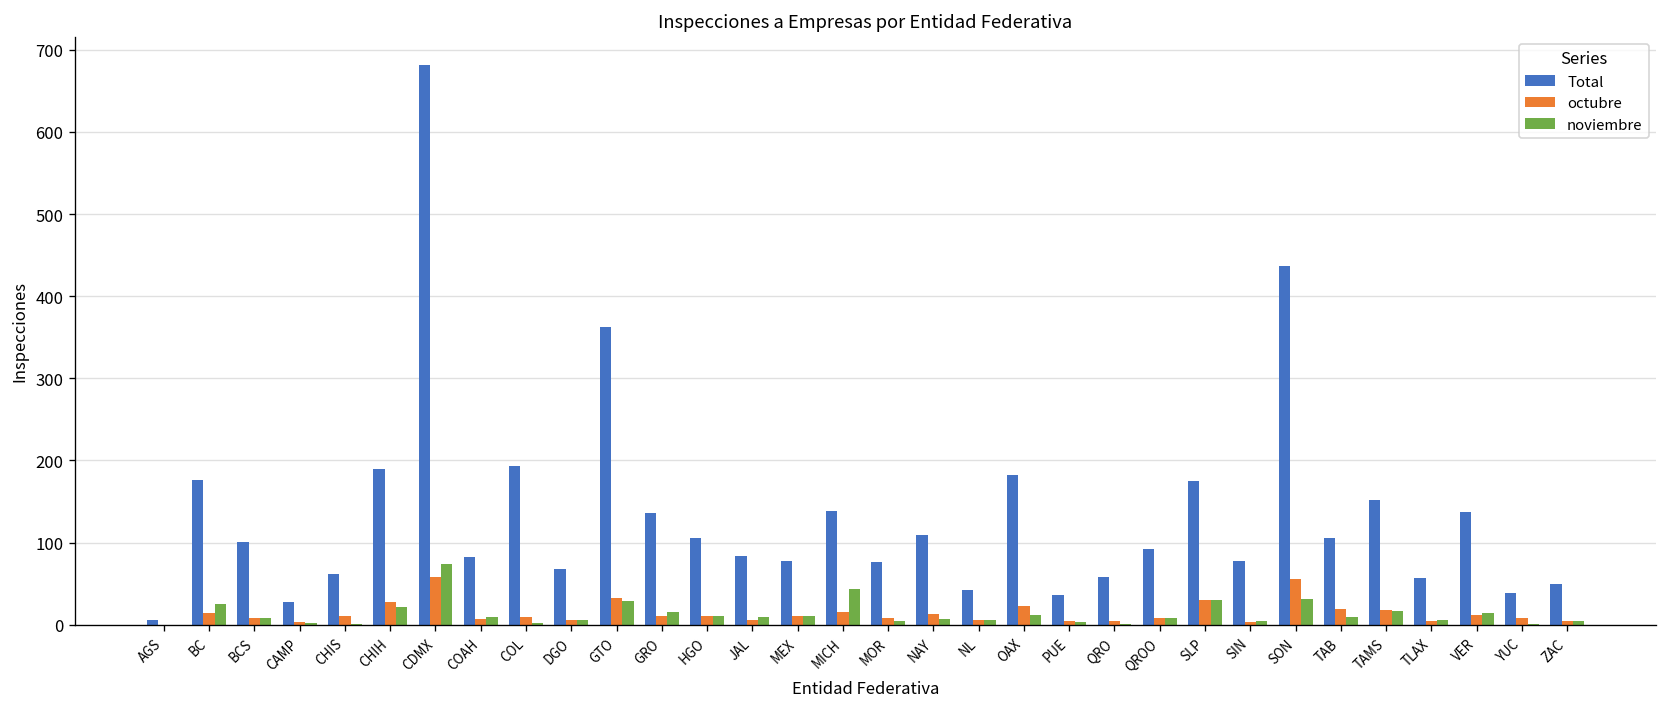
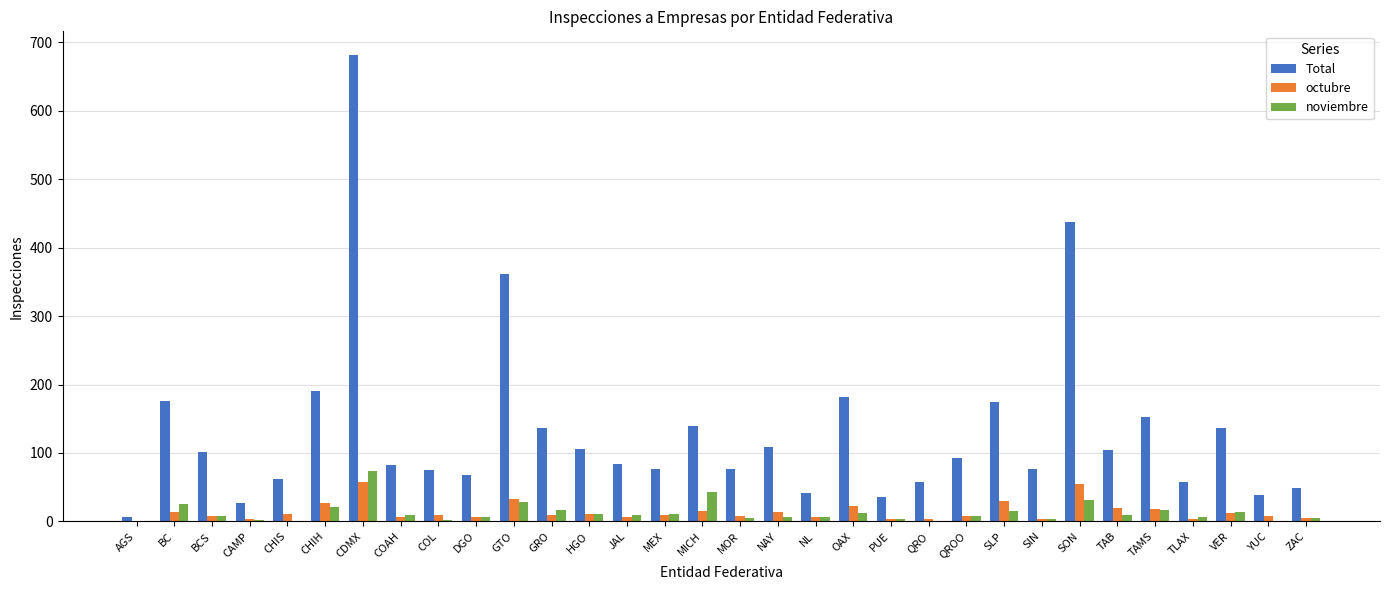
  {
    "Total": {
      "AGS": 10,
      "BC": 180,
      "BCS": 100,
      "CAMP": 30,
      "CHIS": 60,
      "CHIH": 190,
      "CDMX": 680,
      "COAH": 80,
-     "COL": 190,
+     "COL": 80,
      "DGO": 70,
      "GTO": 360,
      "GRO": 140,
      "HGO": 110,
      "JAL": 80,
      "MEX": 80,
      "MICH": 140,
      "MOR": 80,
      "NAY": 110,
      "NL": 40,
      "OAX": 180,
      "PUE": 40,
      "QRO": 60,
      "QROO": 90,
      "SLP": 180,
      "SIN": 80,
      "SON": 440,
      "TAB": 110,
      "TAMS": 150,
      "TLAX": 60,
      "VER": 140,
      "YUC": 40,
      "ZAC": 50
    },
    "octubre": {
      "AGS": 0,
      "BC": 10,
      "BCS": 10,
      "CHIS": 10,
      "CHIH": 30,
      "CDMX": 60,
      "COAH": 10,
      "COL": 10,
      "DGO": 10,
      "GTO": 30,
      "GRO": 10,
      "HGO": 10,
      "JAL": 10,
      "MEX": 10,
      "MICH": 20,
      "MOR": 10,
      "NAY": 10,
      "NL": 10,
      "OAX": 20,
      "PUE": 0,
      "QRO": 0,
      "QROO": 10,
      "SLP": 30,
      "SON": 60,
      "TAB": 20,
      "TAMS": 20,
      "TLAX": 0,
      "VER": 10,
      "YUC": 10,
      "ZAC": 10
    },
    "noviembre": {
      "AGS": 0,
      "BC": 30,
      "BCS": 10,
      "CHIH": 20,
      "CDMX": 70,
      "COAH": 10,
      "DGO": 10,
      "GTO": 30,
      "GRO": 20,
      "HGO": 10,
      "JAL": 10,
      "MEX": 10,
      "MICH": 40,
      "MOR": 10,
      "NAY": 10,
      "NL": 10,
      "OAX": 10,
      "QROO": 10,
-     "SLP": 30,
+     "SLP": 20,
      "SIN": 0,
      "SON": 30,
      "TAB": 10,
      "TAMS": 20,
      "TLAX": 10,
      "VER": 10,
      "ZAC": 10
    }
  }
